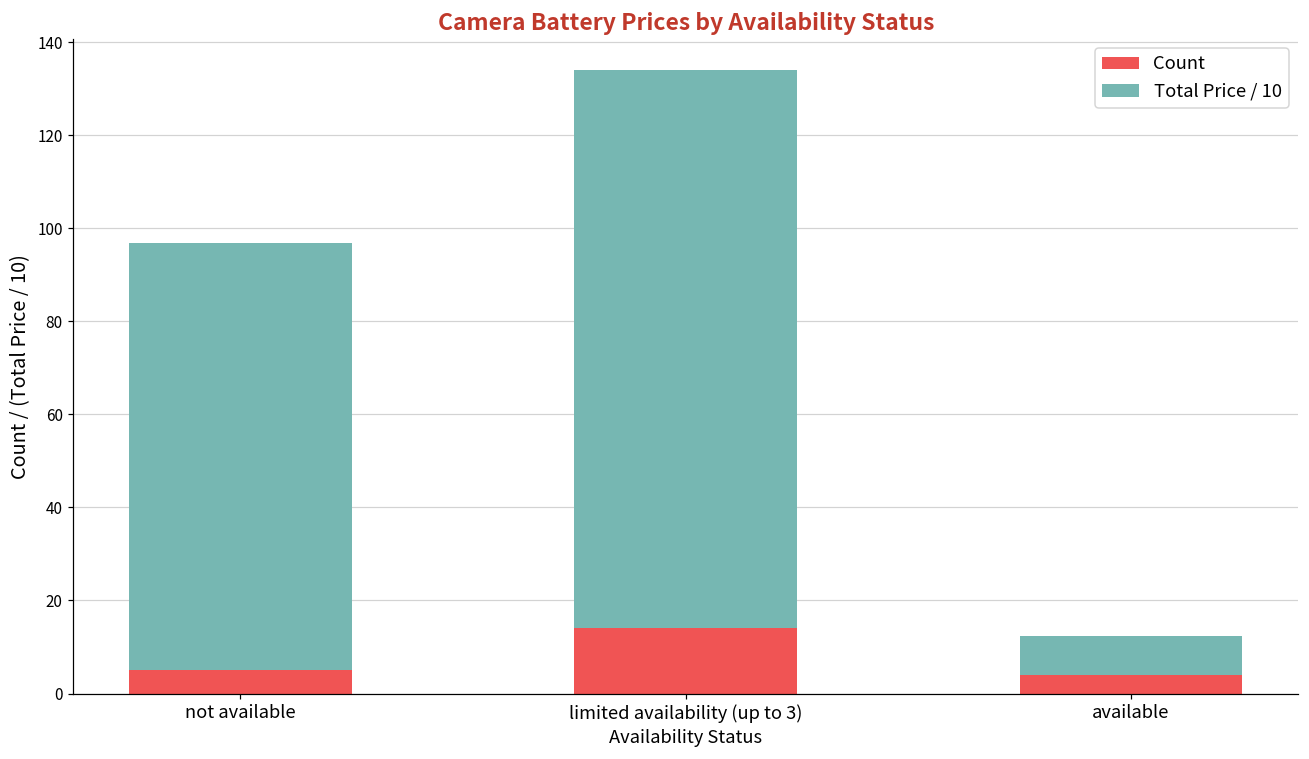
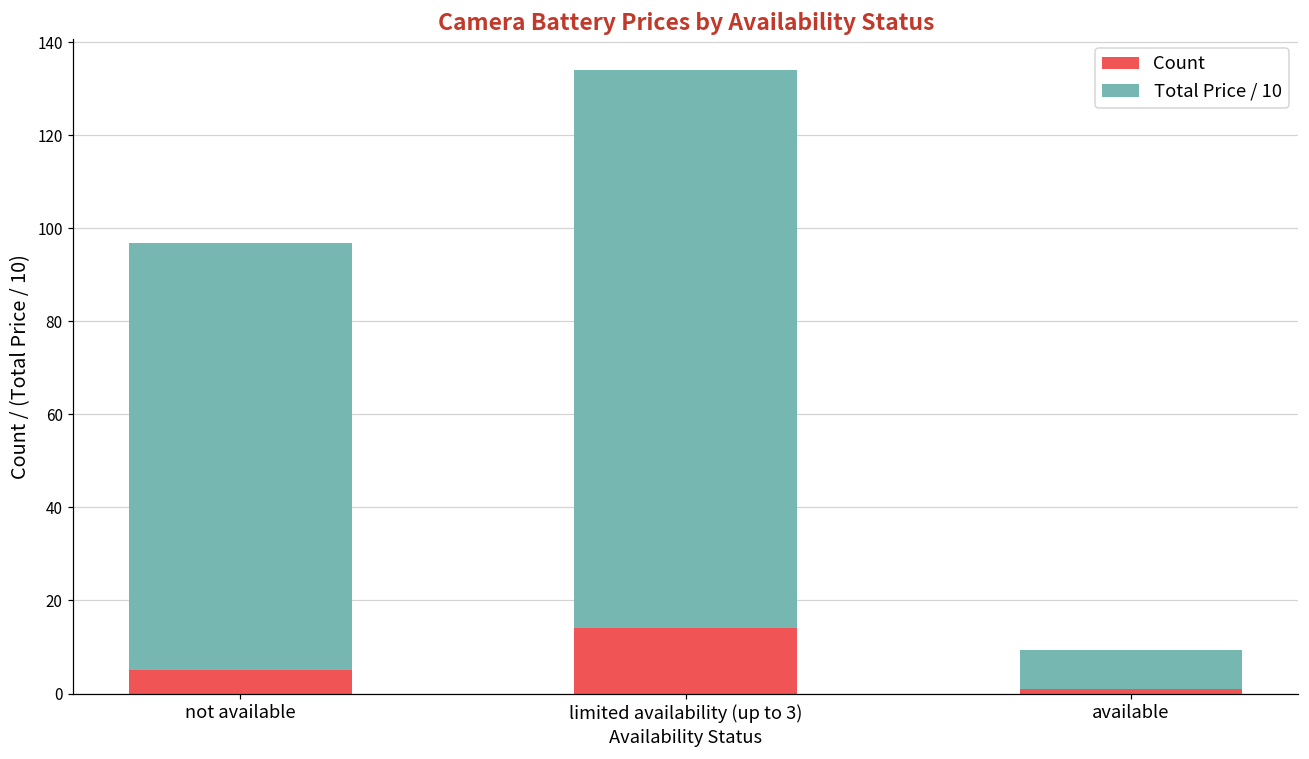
  {
    "Count": {
      "not available": 5,
      "limited availability (up to 3)": 14,
-     "available": 4
+     "available": 1
    },
    "Total Price / 10": {
      "not available": 92,
      "limited availability (up to 3)": 120,
      "available": 8
    }
  }
